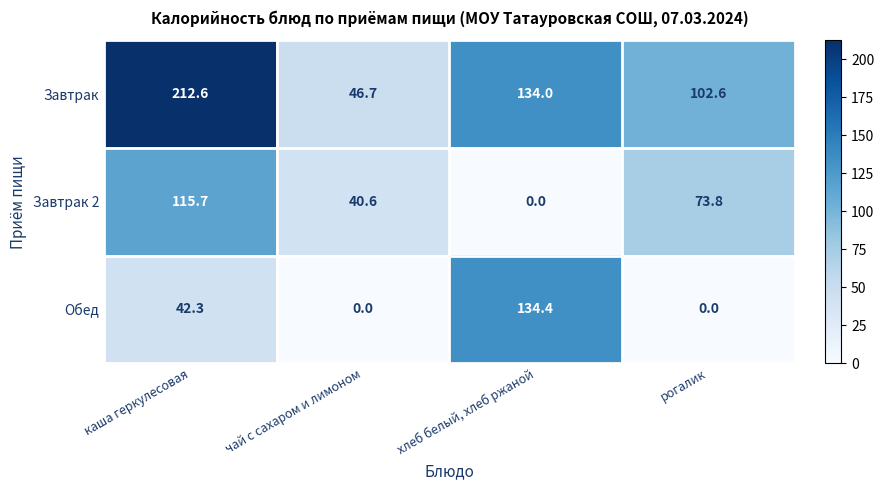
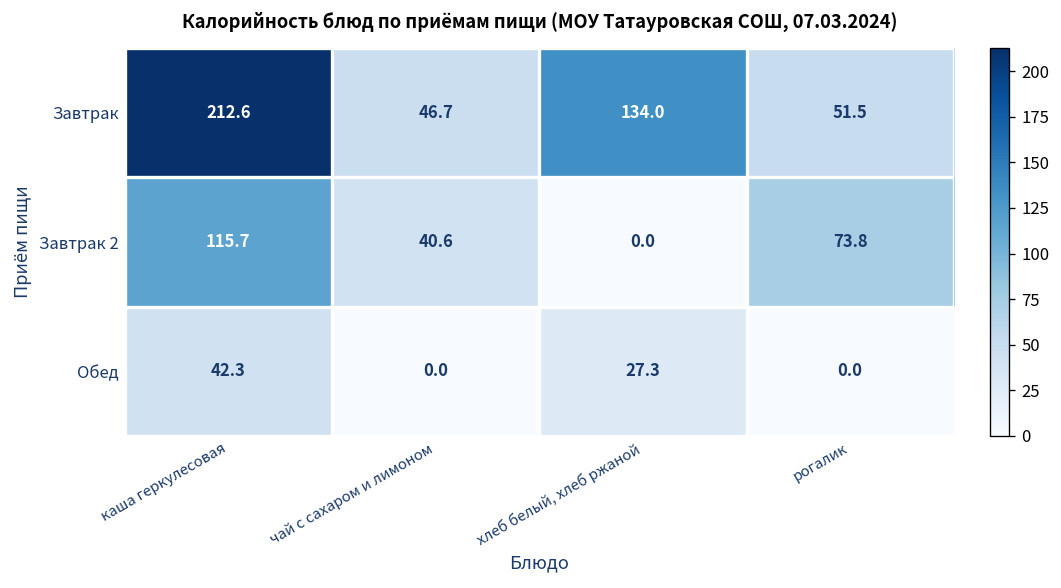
  {
    "Завтрак": {
      "каша геркулесовая": 212.6,
      "чай с сахаром и лимоном": 46.7,
      "хлеб белый, хлеб ржаной": 134.0,
-     "рогалик": 102.6
+     "рогалик": 51.5
    },
    "Завтрак 2": {
      "каша геркулесовая": 115.7,
      "чай с сахаром и лимоном": 40.6,
      "хлеб белый, хлеб ржаной": 0.0,
      "рогалик": 73.8
    },
    "Обед": {
      "каша геркулесовая": 42.3,
      "чай с сахаром и лимоном": 0.0,
-     "хлеб белый, хлеб ржаной": 134.4,
+     "хлеб белый, хлеб ржаной": 27.3,
      "рогалик": 0.0
    }
  }
